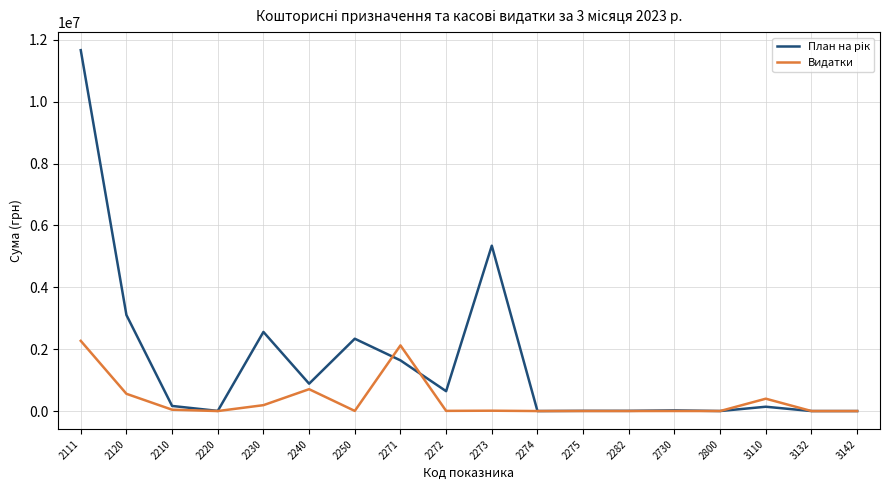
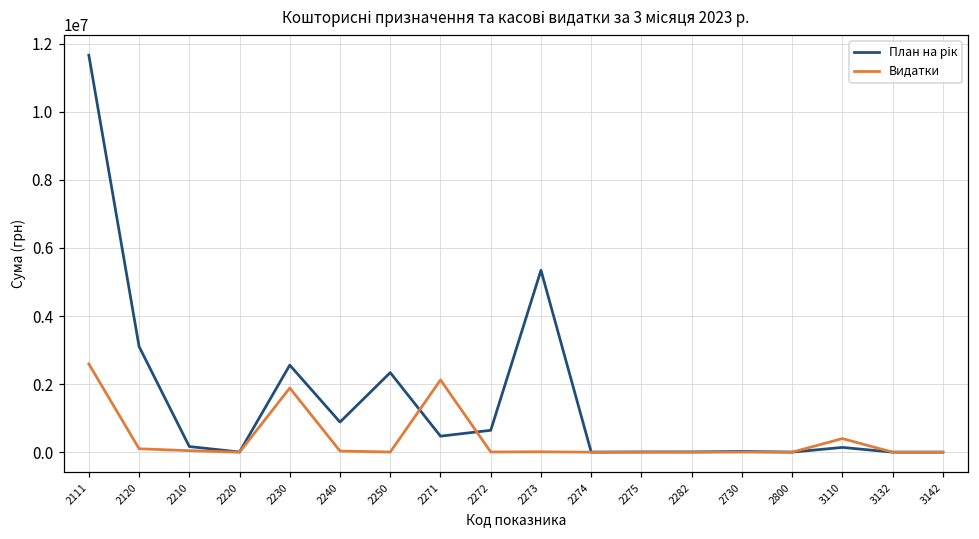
  {
    "План на рік": {
      "2111": 11700000,
      "2120": 3100000,
      "2210": 200000,
      "2230": 2600000,
      "2240": 900000,
      "2250": 2300000,
-     "2271": 1600000,
+     "2271": 500000,
      "2272": 600000,
      "2273": 5300000,
      "3110": 100000
    },
    "Видатки": {
-     "2111": 2300000,
-     "2120": 600000,
+     "2111": 2600000,
+     "2120": 100000,
      "2210": 0,
-     "2230": 200000,
-     "2240": 700000,
+     "2230": 1900000,
+     "2240": 0,
      "2250": 0,
      "2271": 2100000,
      "2272": 0,
      "2273": 0,
      "3110": 400000
    }
  }
